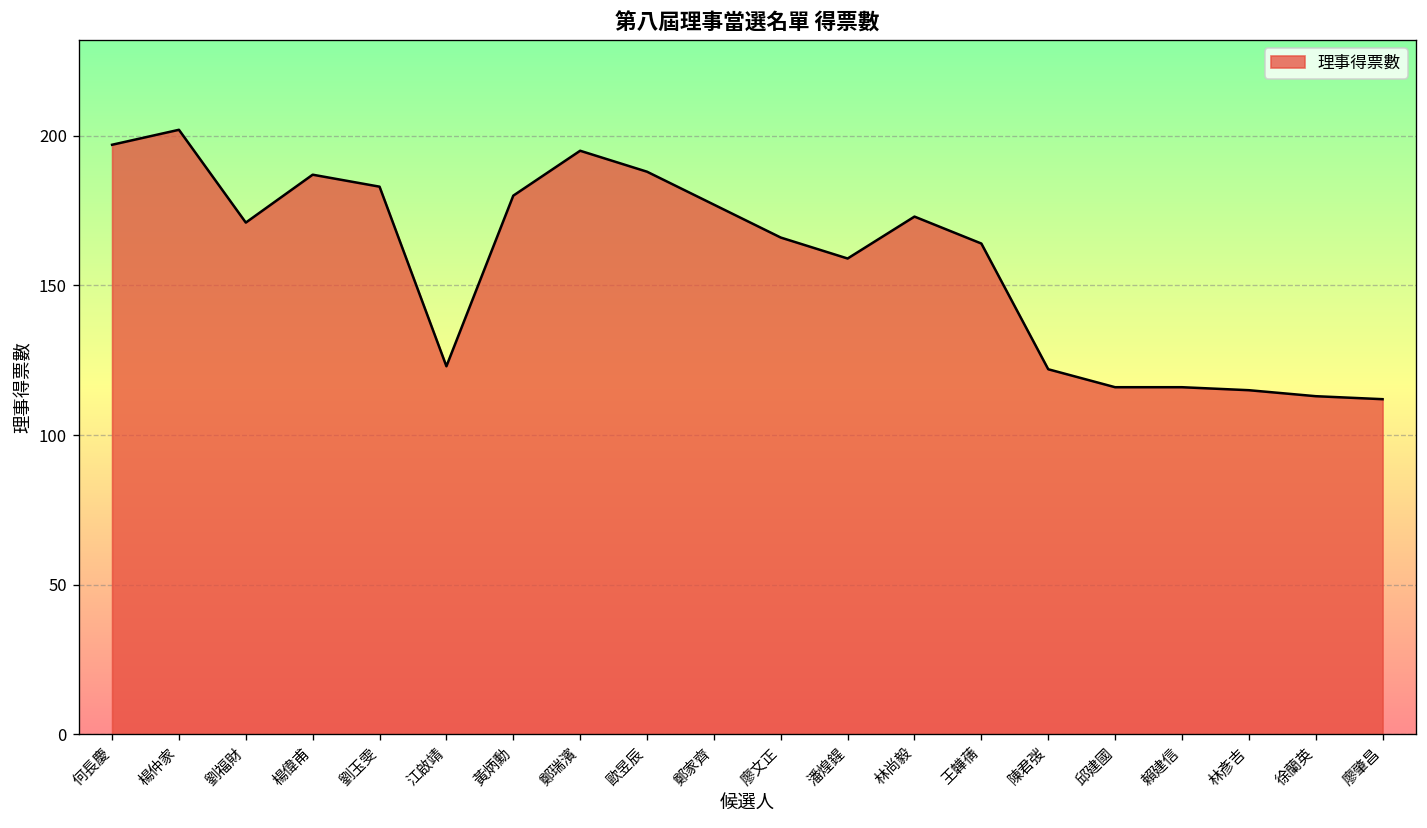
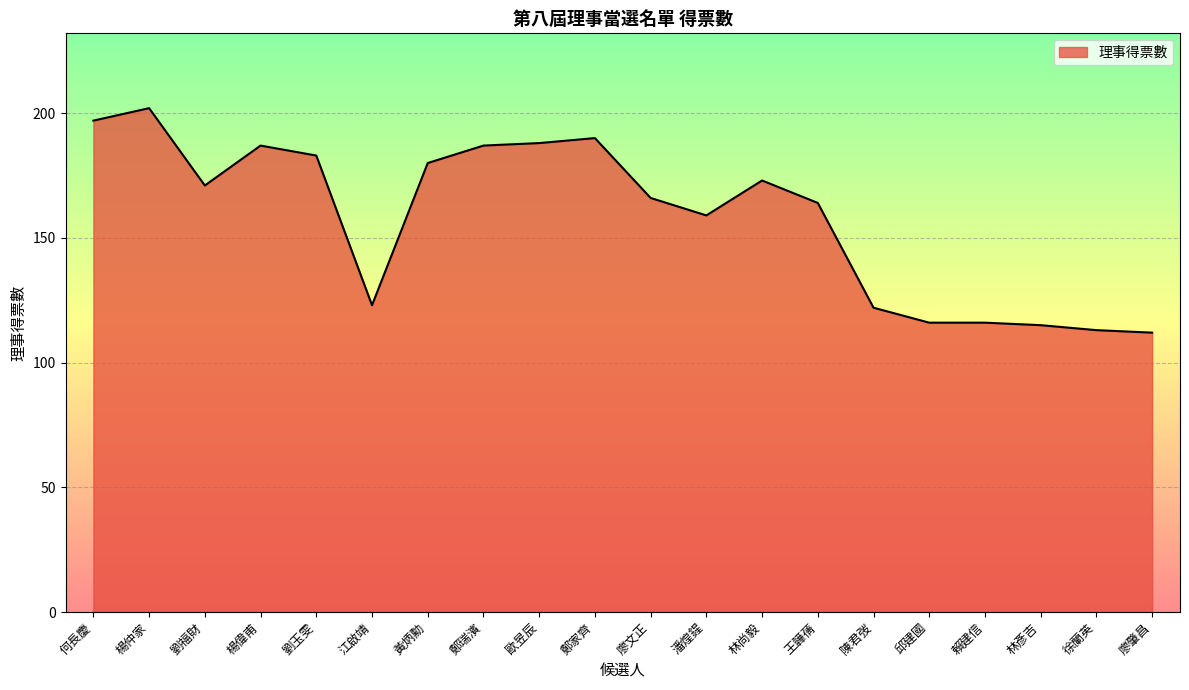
  {
    "何長慶": 197,
    "楊仲家": 202,
    "劉福財": 171,
    "楊偉甫": 187,
    "劉玉雯": 183,
    "江啟靖": 123,
    "黃炳勳": 180,
-   "鄭瑞濱": 195,
+   "鄭瑞濱": 187,
    "歐昱辰": 188,
-   "鄭家齊": 177,
+   "鄭家齊": 190,
    "廖文正": 166,
    "潘煌鍟": 159,
    "林尚毅": 173,
    "王韡蒨": 164,
    "陳君弢": 122,
    "邱建國": 116,
    "賴建信": 116,
    "林彥吉": 115,
    "徐蘭英": 113,
    "廖肇昌": 112
  }
